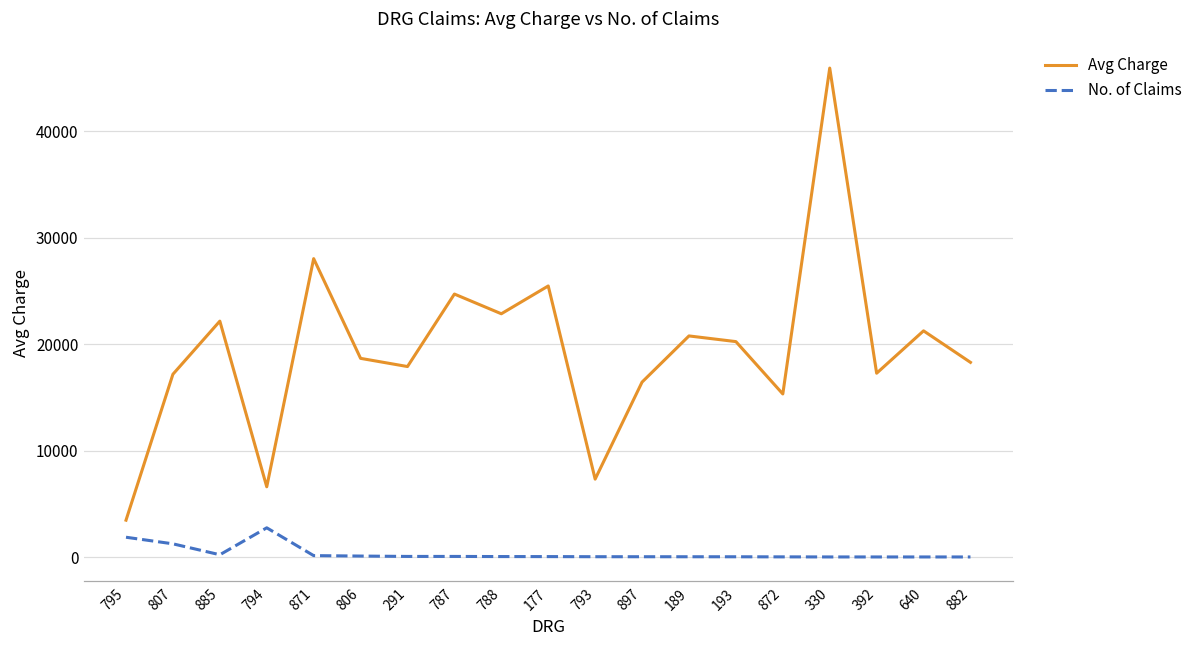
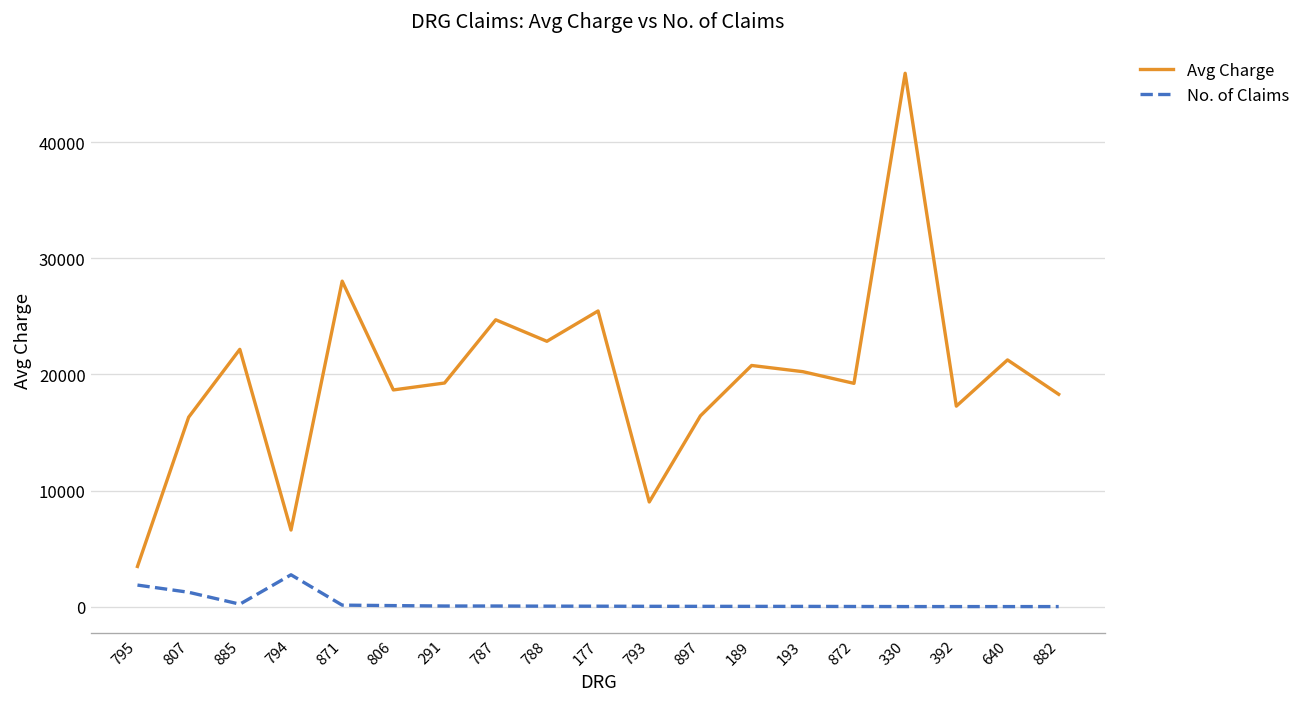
  {
    "Avg Charge": {
      "795": 3000,
-     "807": 17000,
+     "807": 16000,
      "885": 22000,
      "794": 7000,
      "871": 28000,
      "806": 19000,
-     "291": 18000,
+     "291": 19000,
      "787": 25000,
      "788": 23000,
      "177": 25000,
-     "793": 7000,
+     "793": 9000,
      "897": 16000,
      "189": 21000,
      "193": 20000,
-     "872": 15000,
+     "872": 19000,
      "330": 46000,
      "392": 17000,
      "640": 21000,
      "882": 18000
    },
    "No. of Claims": {
      "795": 2000,
      "807": 1000,
      "885": 0,
      "794": 3000,
      "871": 0,
      "806": 0,
      "291": 0,
      "787": 0,
      "788": 0,
      "177": 0,
      "793": 0,
      "897": 0,
      "189": 0,
      "193": 0,
      "872": 0,
      "330": 0,
      "392": 0,
      "640": 0,
      "882": 0
    }
  }
